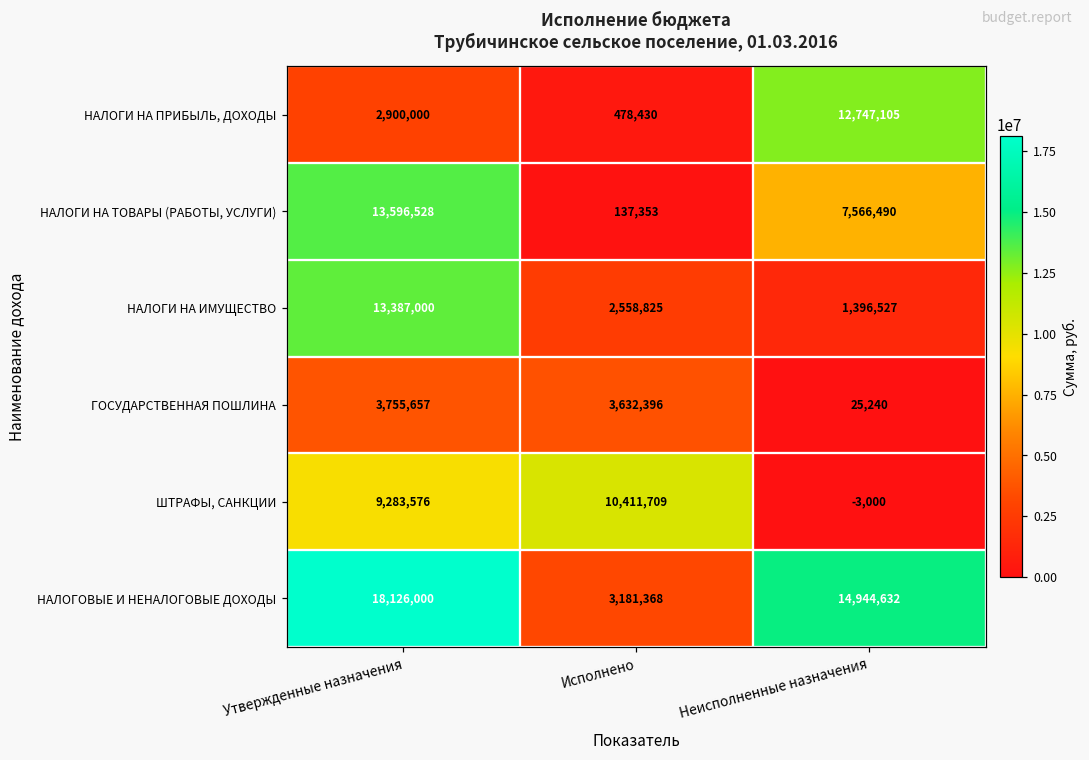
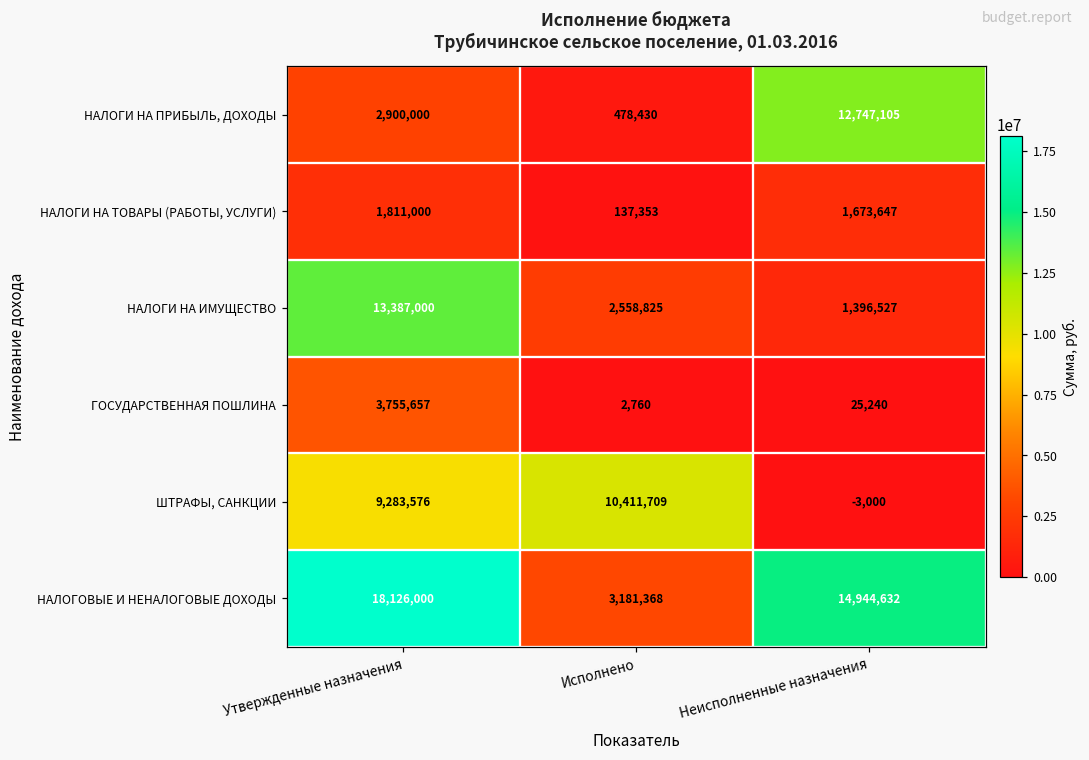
  {
    "НАЛОГИ НА ПРИБЫЛЬ, ДОХОДЫ": {
      "Утвержденные назначения": "2,900,000",
      "Исполнено": "478,430",
      "Неисполненные назначения": "12,747,105"
    },
    "НАЛОГИ НА ТОВАРЫ (РАБОТЫ, УСЛУГИ)": {
-     "Утвержденные назначения": "13,596,528",
+     "Утвержденные назначения": "1,811,000",
      "Исполнено": "137,353",
-     "Неисполненные назначения": "7,566,490"
+     "Неисполненные назначения": "1,673,647"
    },
    "НАЛОГИ НА ИМУЩЕСТВО": {
      "Утвержденные назначения": "13,387,000",
      "Исполнено": "2,558,825",
      "Неисполненные назначения": "1,396,527"
    },
    "ГОСУДАРСТВЕННАЯ ПОШЛИНА": {
      "Утвержденные назначения": "3,755,657",
-     "Исполнено": "3,632,396",
+     "Исполнено": "2,760",
      "Неисполненные назначения": "25,240"
    },
    "ШТРАФЫ, САНКЦИИ": {
      "Утвержденные назначения": "9,283,576",
      "Исполнено": "10,411,709",
      "Неисполненные назначения": "-3,000"
    },
    "НАЛОГОВЫЕ И НЕНАЛОГОВЫЕ ДОХОДЫ": {
      "Утвержденные назначения": "18,126,000",
      "Исполнено": "3,181,368",
      "Неисполненные назначения": "14,944,632"
    }
  }
